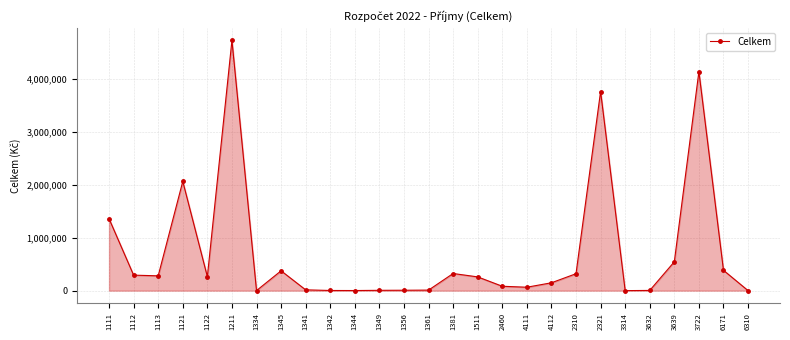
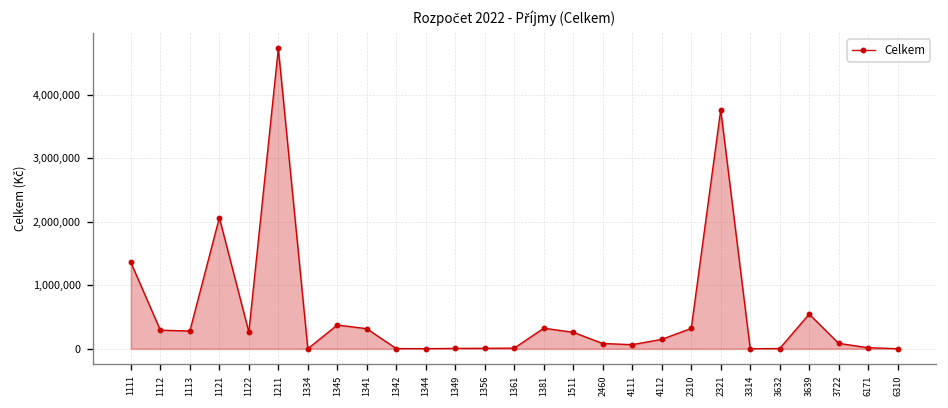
  {
    "1111": "1,400,000",
    "1112": "300,000",
    "1113": "300,000",
    "1121": "2,100,000",
    "1122": "300,000",
    "1211": "4,700,000",
    "1334": "0",
    "1345": "400,000",
-   "1341": "0",
+   "1341": "300,000",
    "1342": "0",
    "1344": "0",
    "1349": "0",
    "1356": "0",
    "1361": "0",
    "1381": "300,000",
    "1511": "300,000",
    "2460": "100,000",
    "4111": "100,000",
    "4112": "100,000",
    "2310": "300,000",
    "2321": "3,800,000",
    "3314": "0",
    "3632": "0",
    "3639": "500,000",
-   "3722": "4,100,000",
-   "6171": "400,000",
+   "3722": "100,000",
+   "6171": "0",
    "6310": "0"
  }
